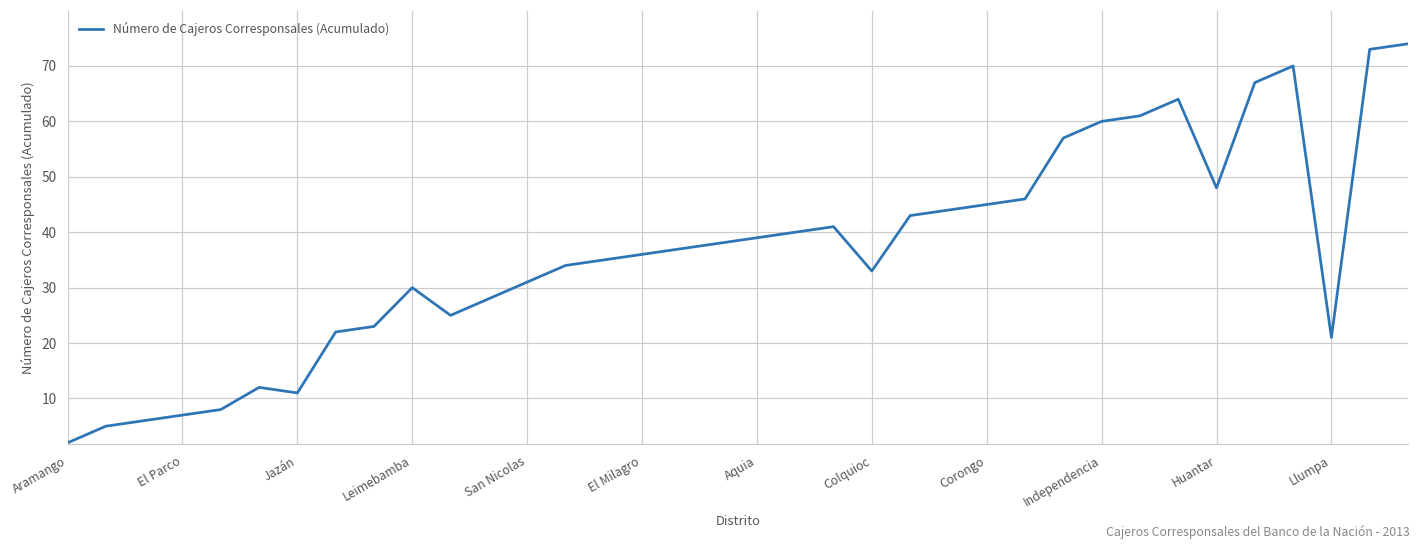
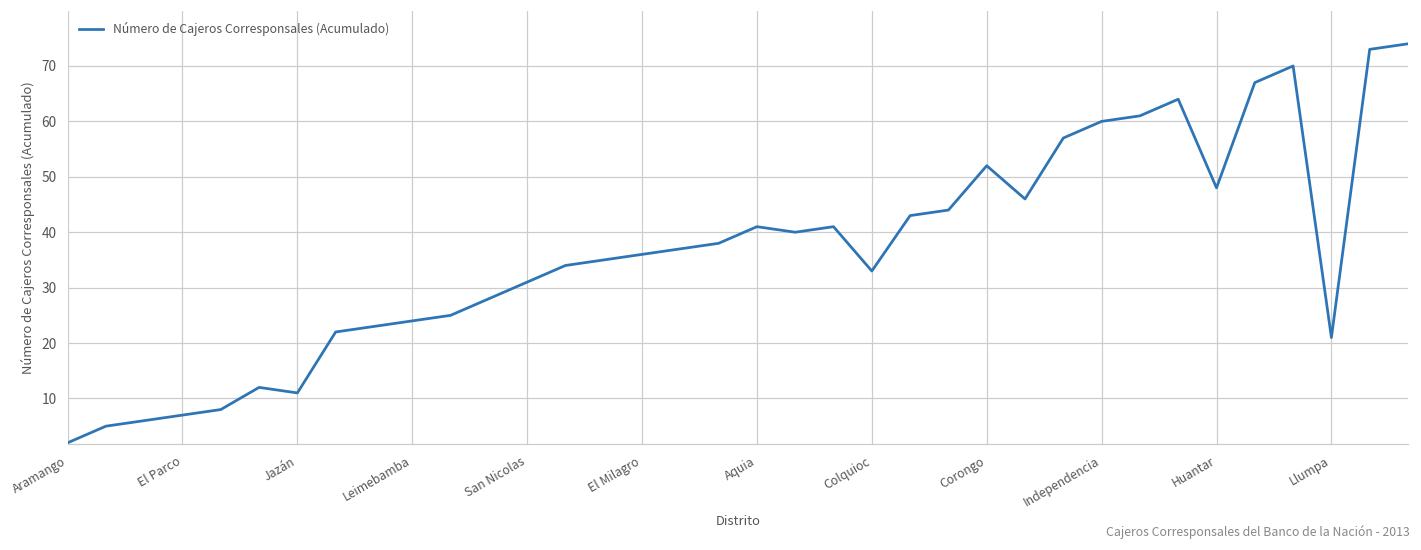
  {
    "Aramango": 2,
    "El Parco": 7,
    "Jazán": 11,
-   "Leimebamba": 30,
+   "Leimebamba": 24,
    "San Nicolas": 31,
    "El Milagro": 36,
-   "Aquia": 39,
+   "Aquia": 41,
    "Colquioc": 33,
-   "Corongo": 45,
+   "Corongo": 52,
    "Independencia": 60,
    "Huantar": 48,
    "Llumpa": 21
  }
